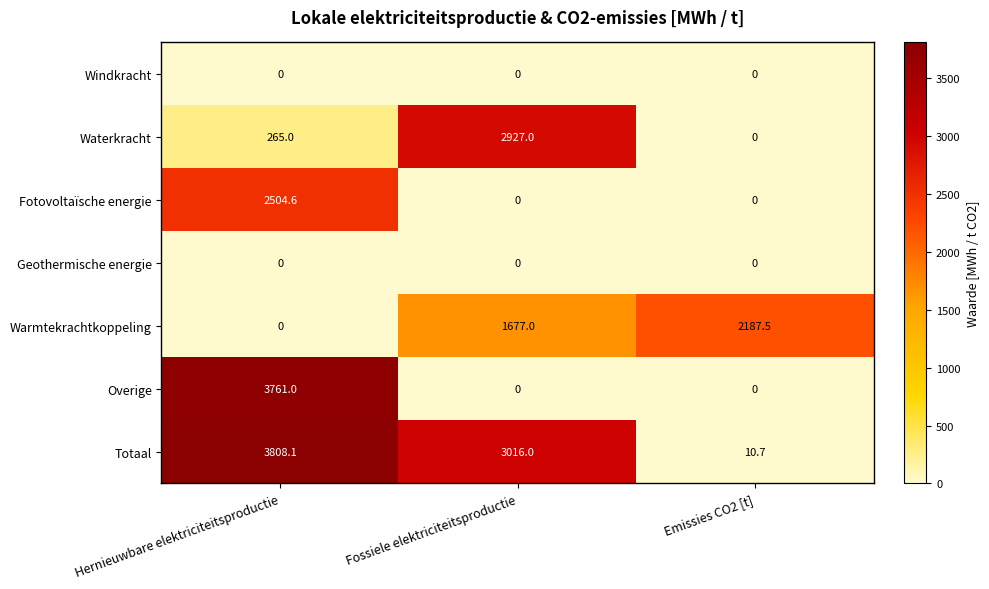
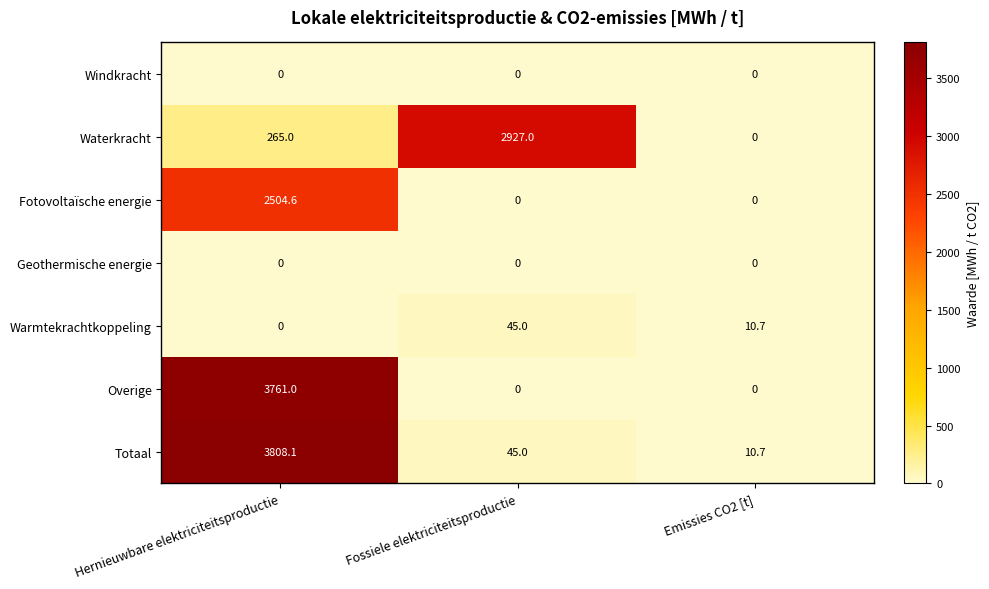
  {
    "Windkracht": {
      "Hernieuwbare elektriciteitsproductie": 0,
      "Fossiele elektriciteitsproductie": 0,
      "Emissies CO2 [t]": 0
    },
    "Waterkracht": {
      "Hernieuwbare elektriciteitsproductie": 265.0,
      "Fossiele elektriciteitsproductie": 2927.0,
      "Emissies CO2 [t]": 0
    },
    "Fotovoltaïsche energie": {
      "Hernieuwbare elektriciteitsproductie": 2504.6,
      "Fossiele elektriciteitsproductie": 0,
      "Emissies CO2 [t]": 0
    },
    "Geothermische energie": {
      "Hernieuwbare elektriciteitsproductie": 0,
      "Fossiele elektriciteitsproductie": 0,
      "Emissies CO2 [t]": 0
    },
    "Warmtekrachtkoppeling": {
      "Hernieuwbare elektriciteitsproductie": 0,
-     "Fossiele elektriciteitsproductie": 1677.0,
-     "Emissies CO2 [t]": 2187.5
+     "Fossiele elektriciteitsproductie": 45.0,
+     "Emissies CO2 [t]": 10.7
    },
    "Overige": {
      "Hernieuwbare elektriciteitsproductie": 3761.0,
      "Fossiele elektriciteitsproductie": 0,
      "Emissies CO2 [t]": 0
    },
    "Totaal": {
      "Hernieuwbare elektriciteitsproductie": 3808.1,
-     "Fossiele elektriciteitsproductie": 3016.0,
+     "Fossiele elektriciteitsproductie": 45.0,
      "Emissies CO2 [t]": 10.7
    }
  }
